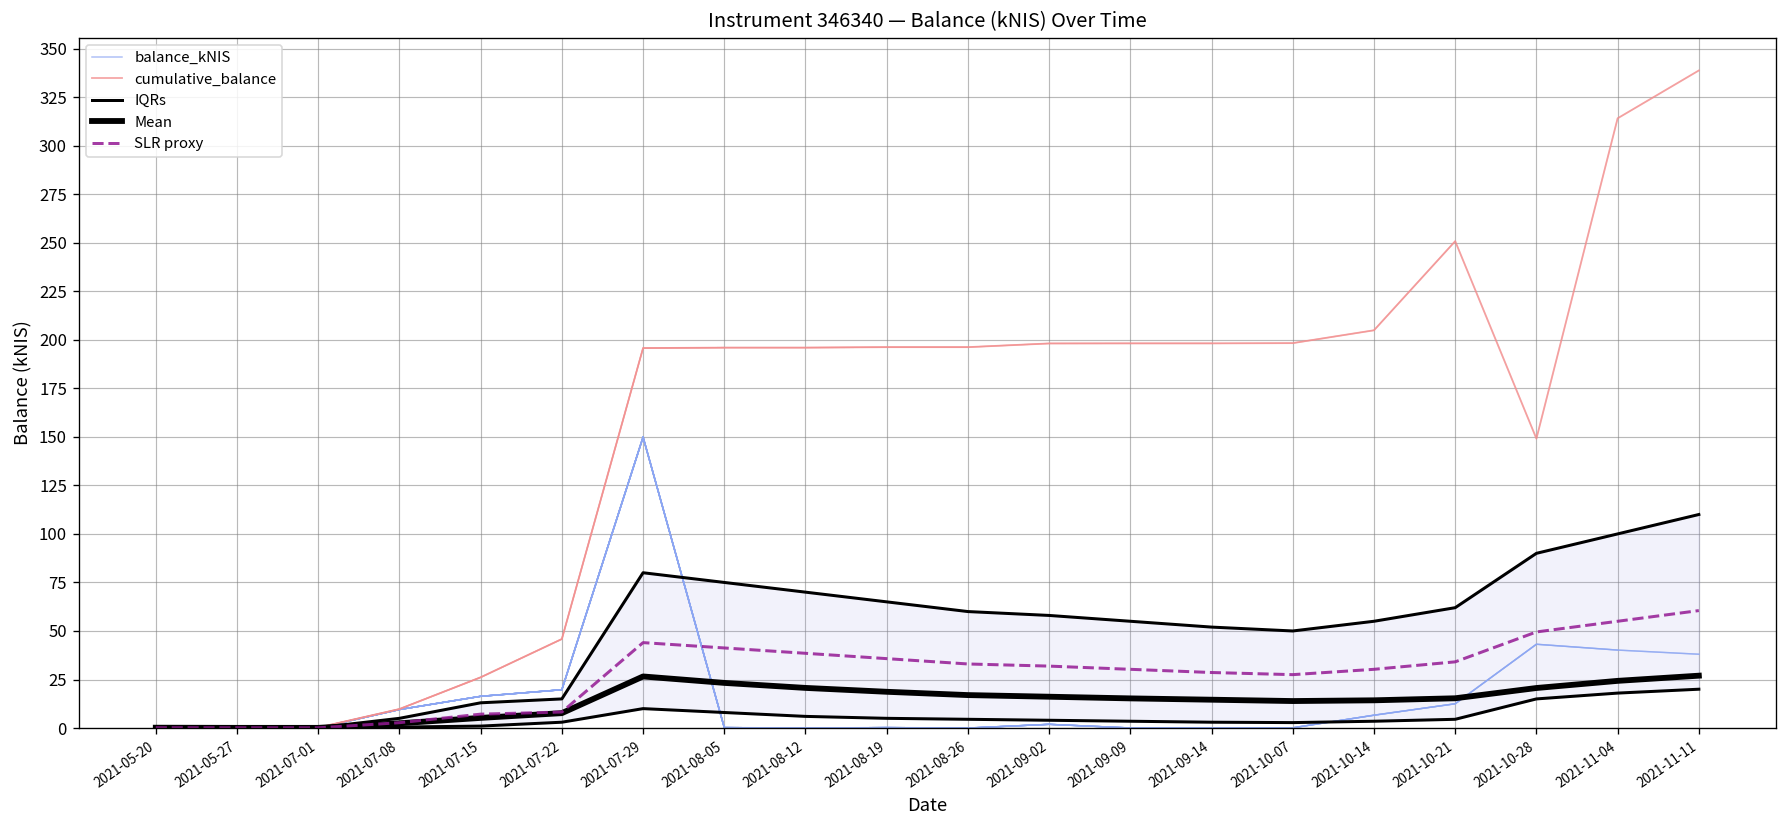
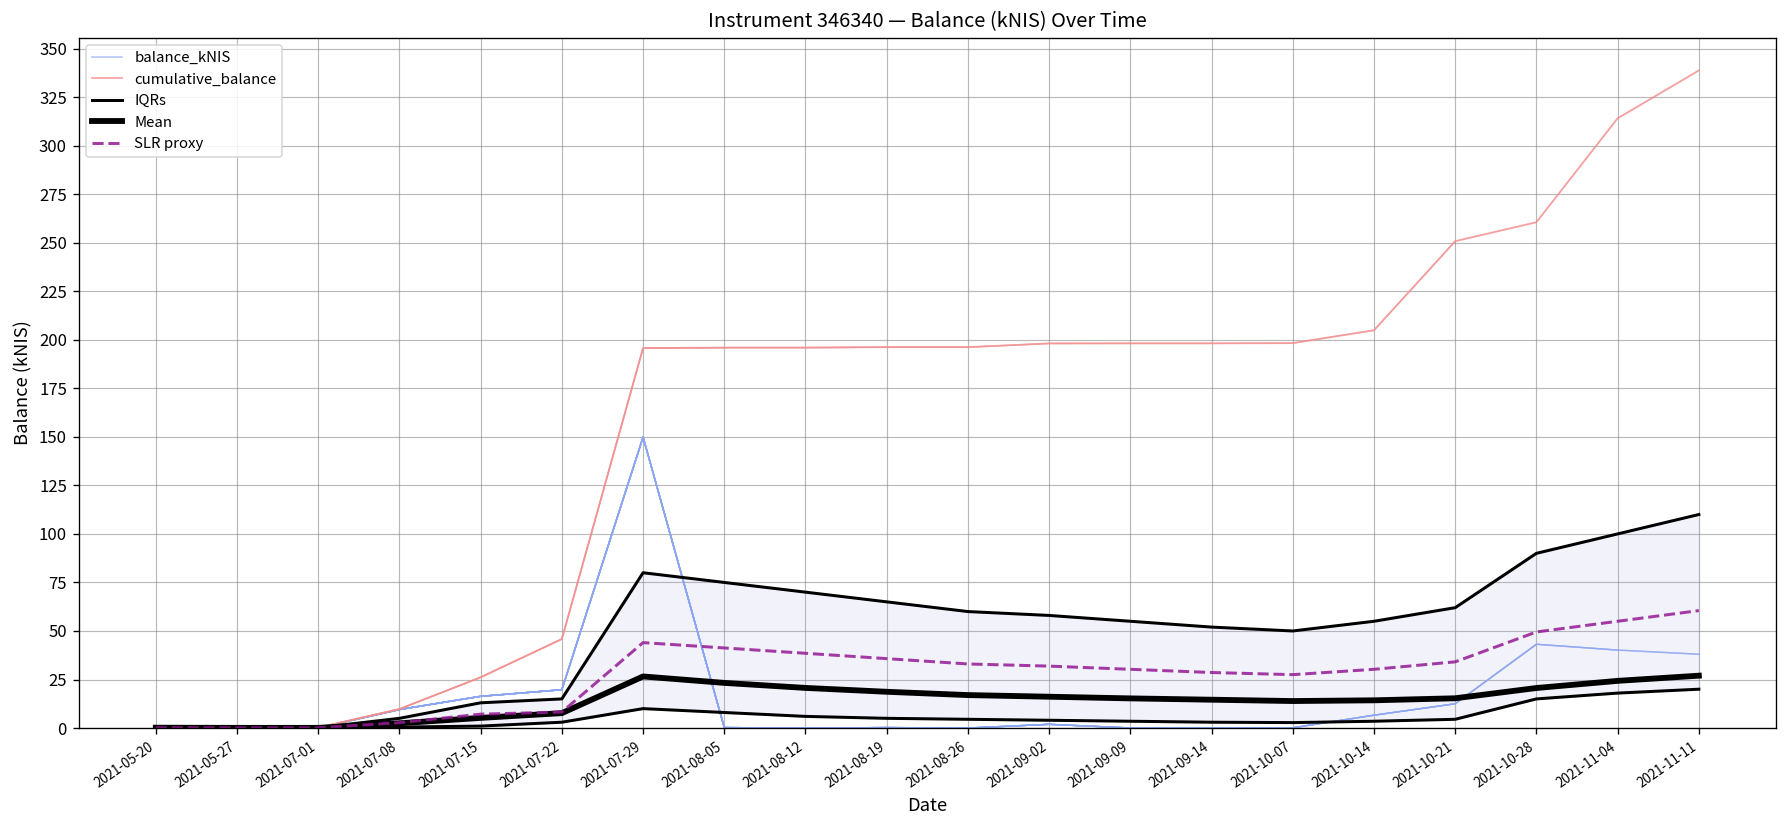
  {
    "cumulative_balance": {
-     "2021-10-28": 149,
+     "2021-10-28": 261,
      "2021-11-04": 314,
      "2021-11-11": 339
    },
    "SLR proxy": {
      "2021-07-15": 7,
      "2021-07-29": 44,
      "2021-08-05": 41,
      "2021-08-12": 39,
      "2021-08-19": 36,
      "2021-08-26": 33,
      "2021-09-02": 32,
      "2021-09-09": 30,
      "2021-09-14": 29,
      "2021-10-07": 28,
      "2021-10-14": 30,
      "2021-10-21": 34,
      "2021-10-28": 50,
      "2021-11-04": 55,
      "2021-11-11": 61
    }
  }
